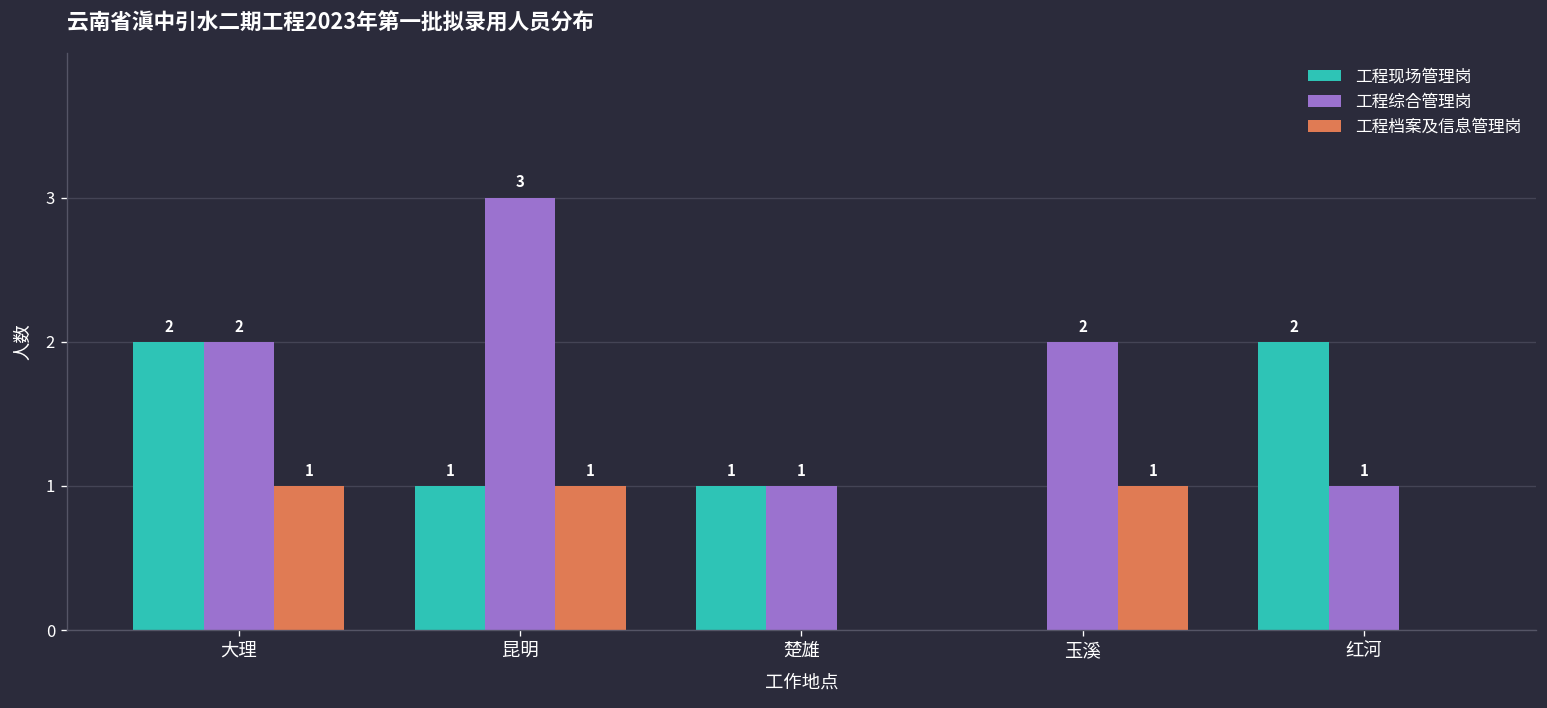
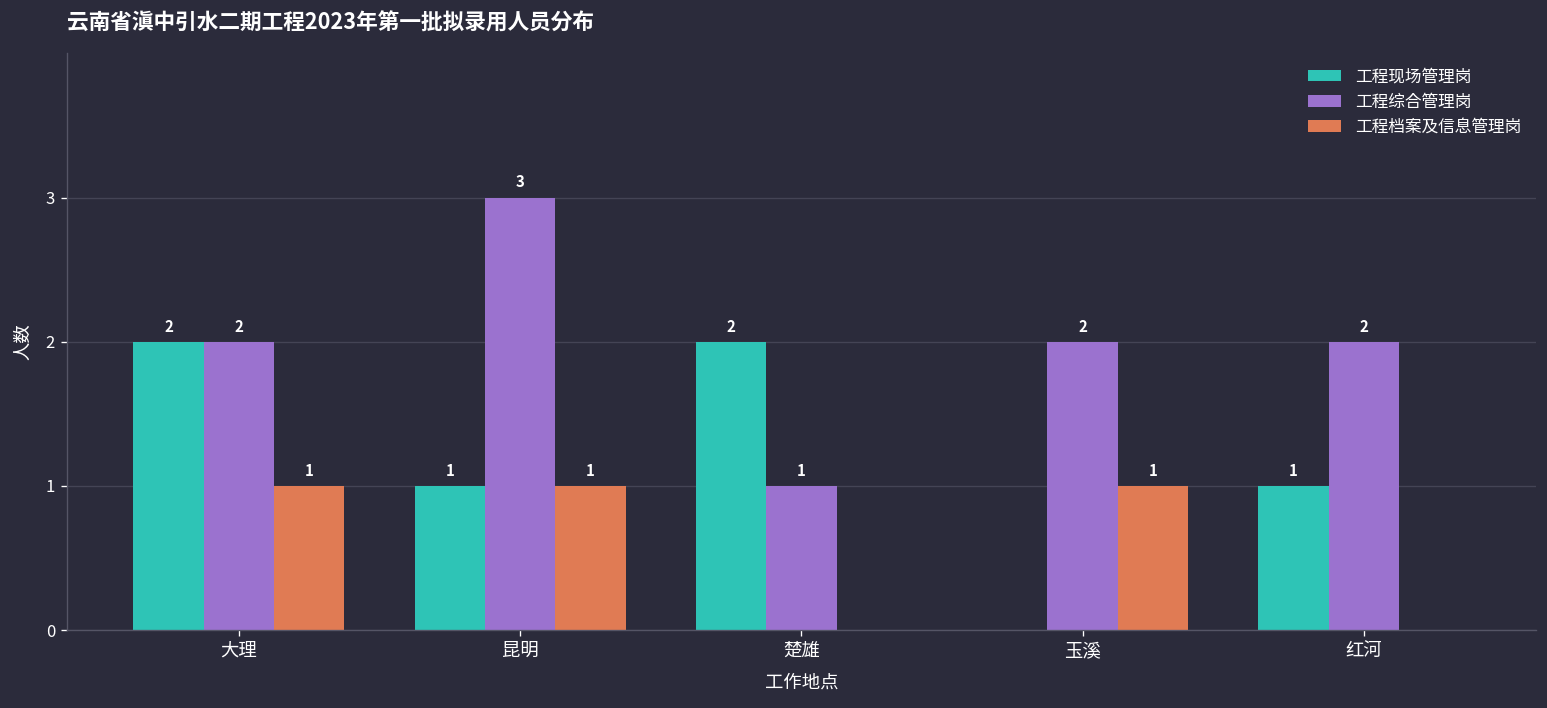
  {
    "工程现场管理岗": {
      "大理": 2,
      "昆明": 1,
-     "楚雄": 1,
-     "红河": 2
+     "楚雄": 2,
+     "红河": 1
    },
    "工程综合管理岗": {
      "大理": 2,
      "昆明": 3,
      "楚雄": 1,
      "玉溪": 2,
-     "红河": 1
+     "红河": 2
    },
    "工程档案及信息管理岗": {
      "大理": 1,
      "昆明": 1,
      "玉溪": 1
    }
  }
